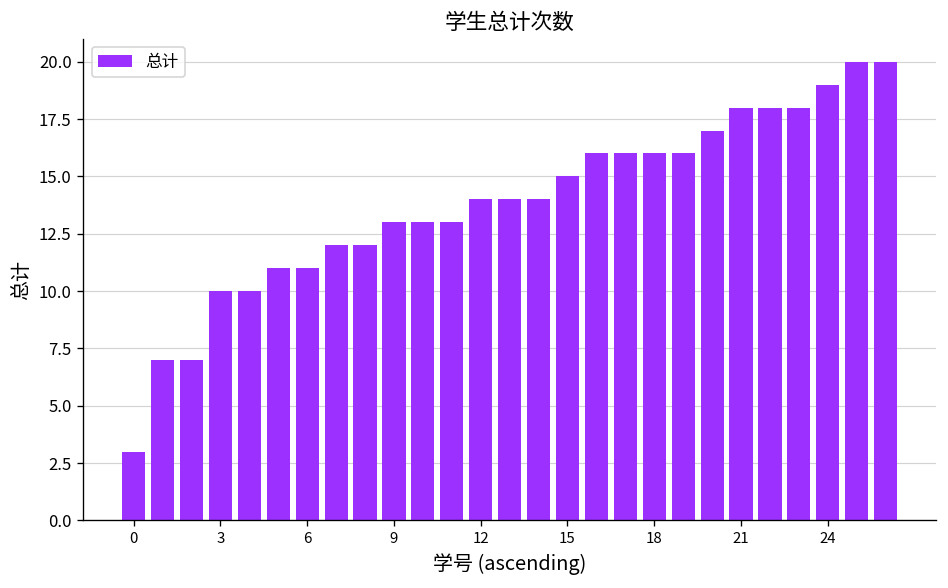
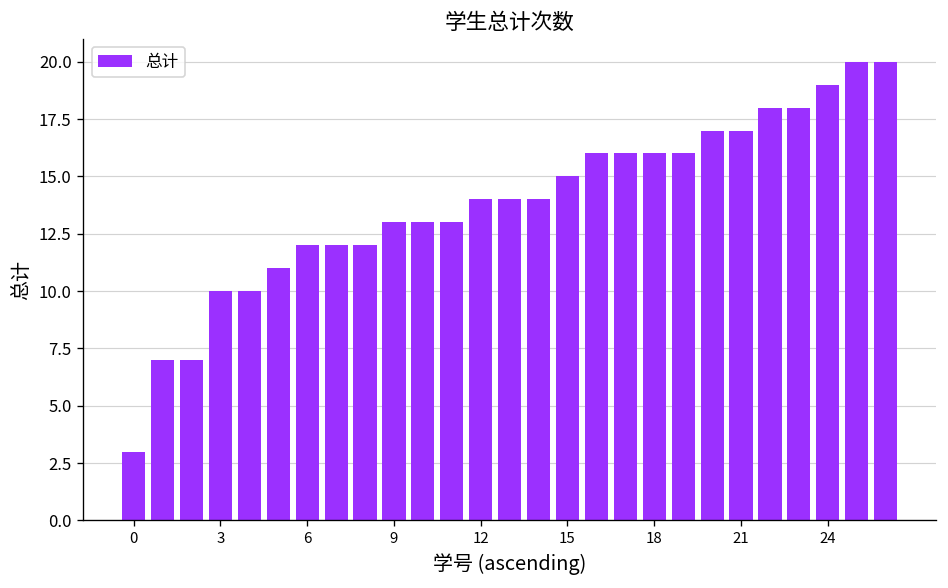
  {
    "0": 3,
    "3": 10,
-   "6": 11,
+   "6": 12,
    "9": 13,
    "12": 14,
    "15": 15,
    "18": 16,
-   "21": 18,
+   "21": 17,
    "24": 19
  }
